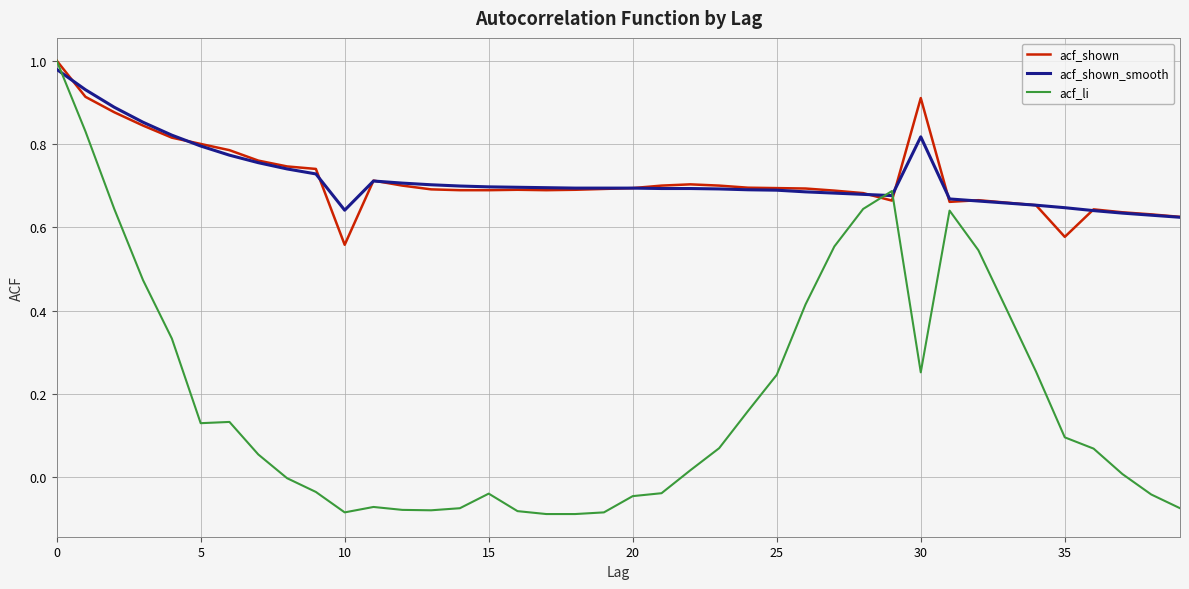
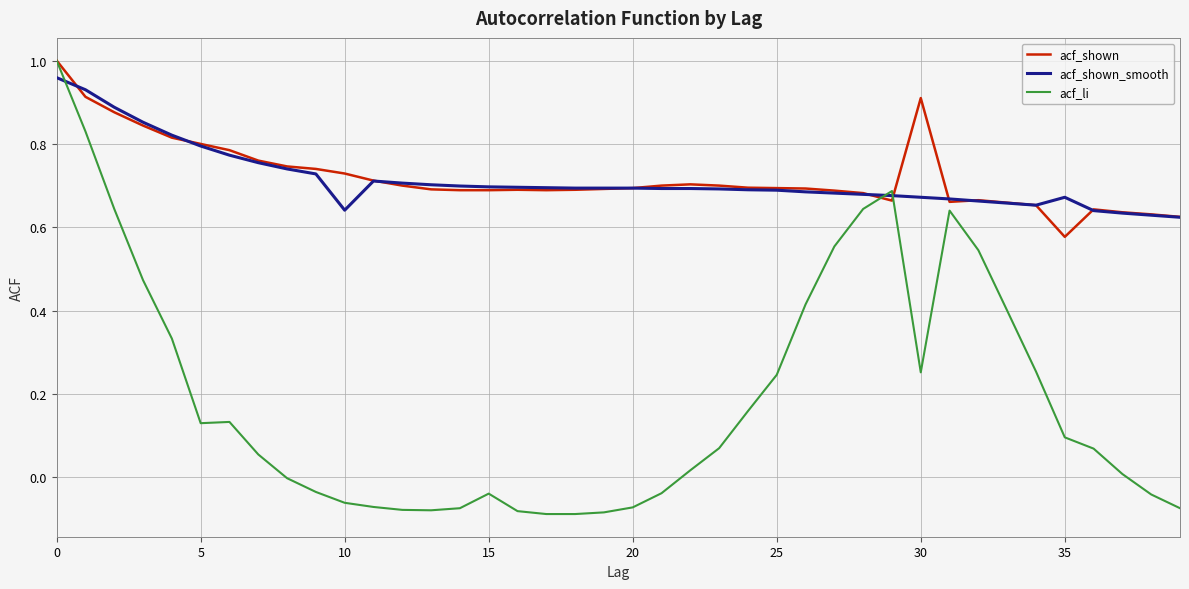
  {
    "acf_shown": {
-     "10": 0.56,
+     "10": 0.73,
      "15": 0.69,
      "30": 0.91,
      "35": 0.58
    },
    "acf_shown_smooth": {
-     "0": 0.98,
+     "0": 0.96,
      "10": 0.64,
      "15": 0.70,
-     "30": 0.82,
-     "35": 0.65
+     "30": 0.67,
+     "35": 0.67
    },
    "acf_li": {
      "5": 0.13,
-     "10": -0.08,
+     "10": -0.06,
      "15": -0.04,
-     "20": -0.05,
+     "20": -0.07,
      "25": 0.25,
      "30": 0.25,
      "35": 0.10
    }
  }
